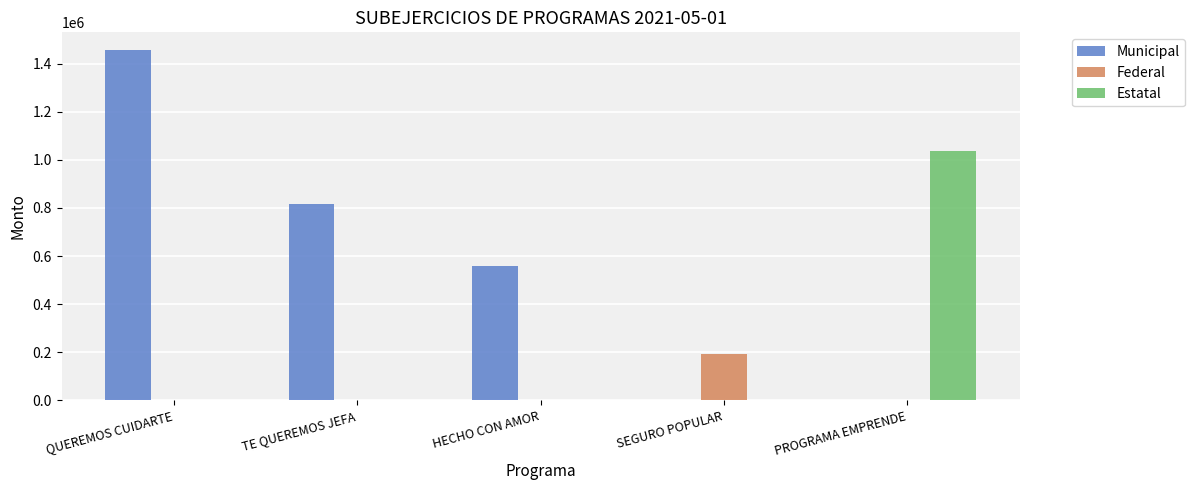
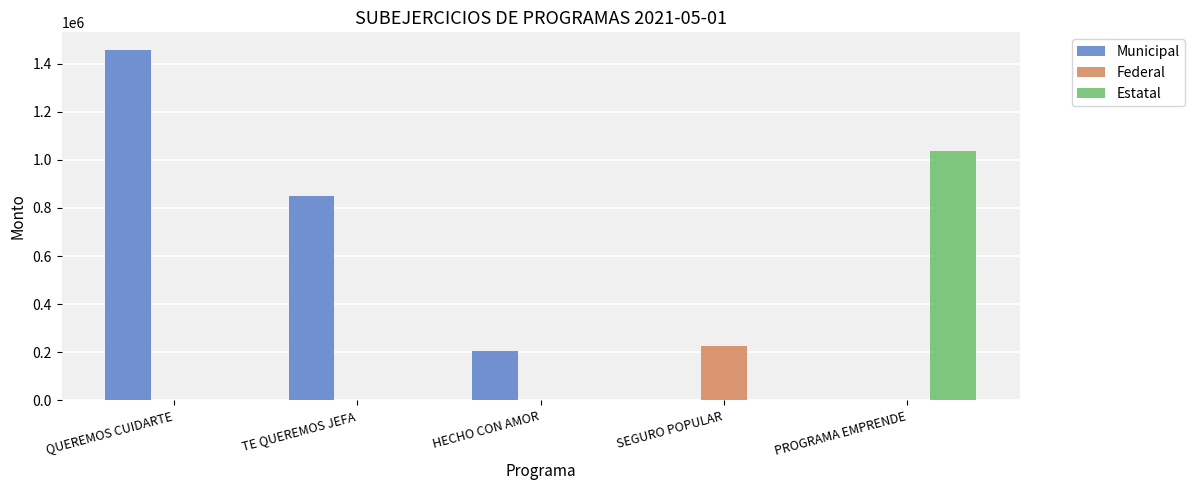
  {
    "Municipal": {
      "QUEREMOS CUIDARTE": 1460000,
-     "TE QUEREMOS JEFA": 820000,
-     "HECHO CON AMOR": 560000,
+     "TE QUEREMOS JEFA": 850000,
+     "HECHO CON AMOR": 210000,
      "SEGURO POPULAR": 0,
      "PROGRAMA EMPRENDE": 0
    },
    "Federal": {
      "QUEREMOS CUIDARTE": 0,
      "TE QUEREMOS JEFA": 0,
      "HECHO CON AMOR": 0,
-     "SEGURO POPULAR": 190000,
+     "SEGURO POPULAR": 230000,
      "PROGRAMA EMPRENDE": 0
    },
    "Estatal": {
      "QUEREMOS CUIDARTE": 0,
      "TE QUEREMOS JEFA": 0,
      "HECHO CON AMOR": 0,
      "SEGURO POPULAR": 0,
      "PROGRAMA EMPRENDE": 1040000
    }
  }
